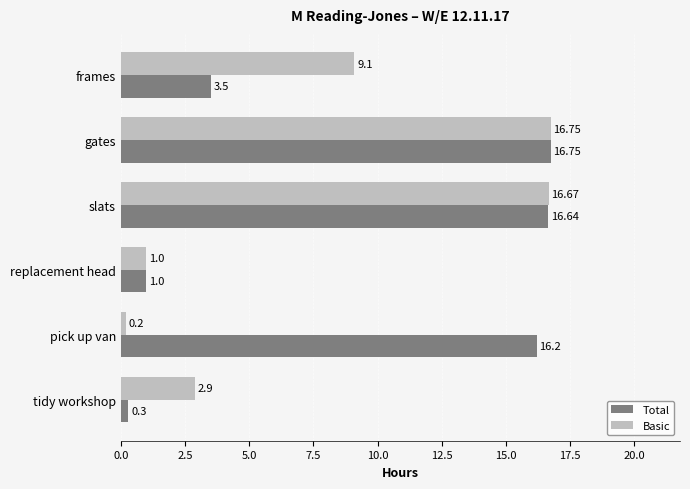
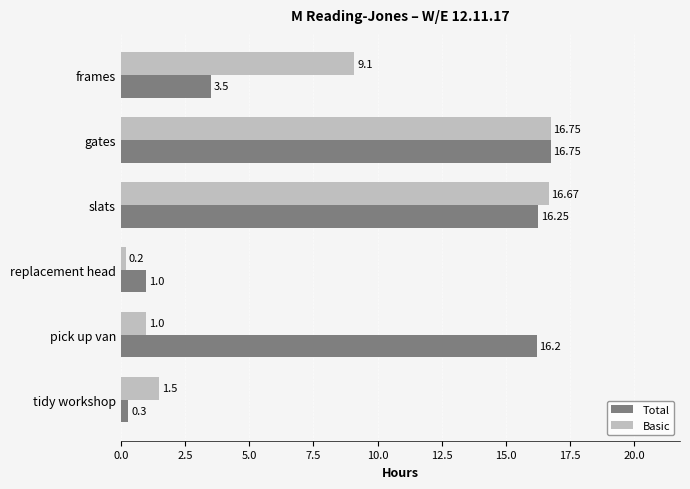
  {
    "Total": {
      "frames": 3.5,
      "gates": 16.75,
-     "slats": 16.64,
+     "slats": 16.25,
      "replacement head": 1.0,
      "pick up van": 16.2,
      "tidy workshop": 0.3
    },
    "Basic": {
      "frames": 9.1,
      "gates": 16.75,
      "slats": 16.67,
-     "replacement head": 1.0,
-     "pick up van": 0.2,
-     "tidy workshop": 2.9
+     "replacement head": 0.2,
+     "pick up van": 1.0,
+     "tidy workshop": 1.5
    }
  }
